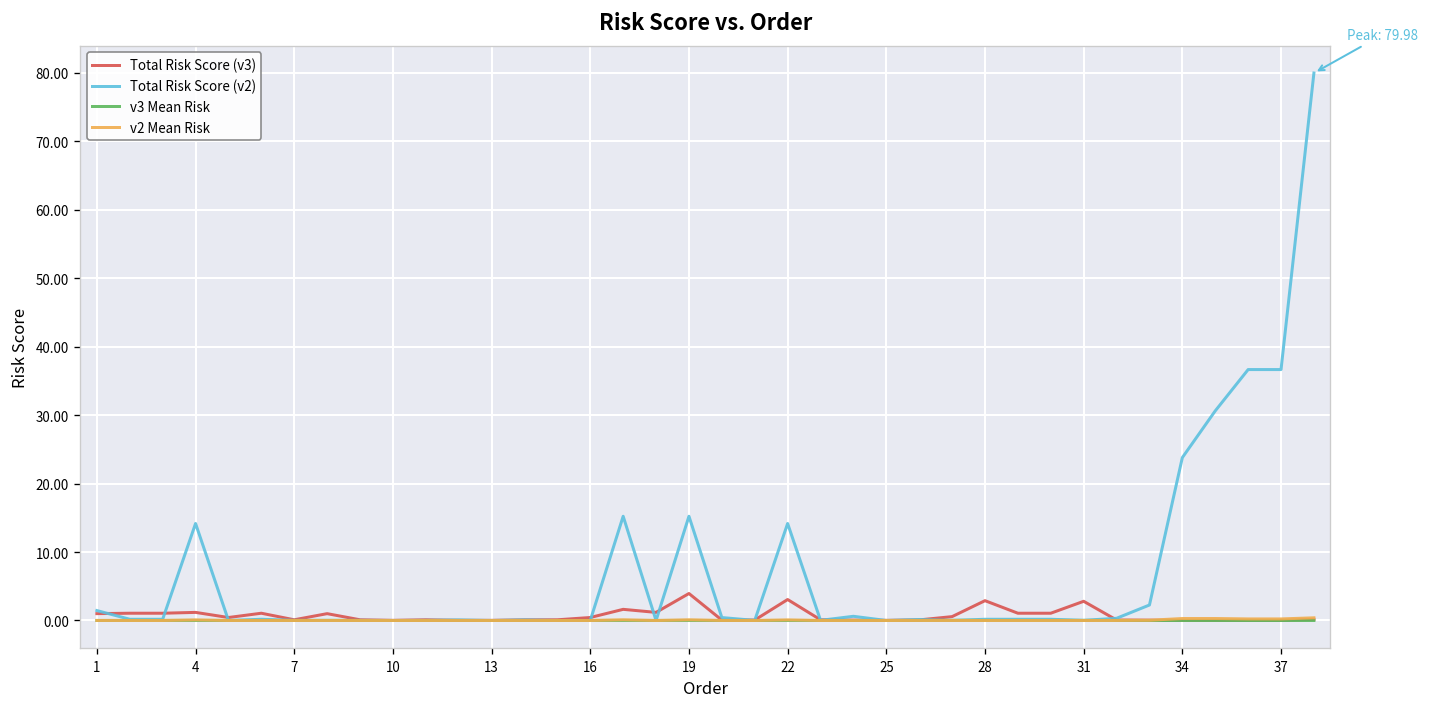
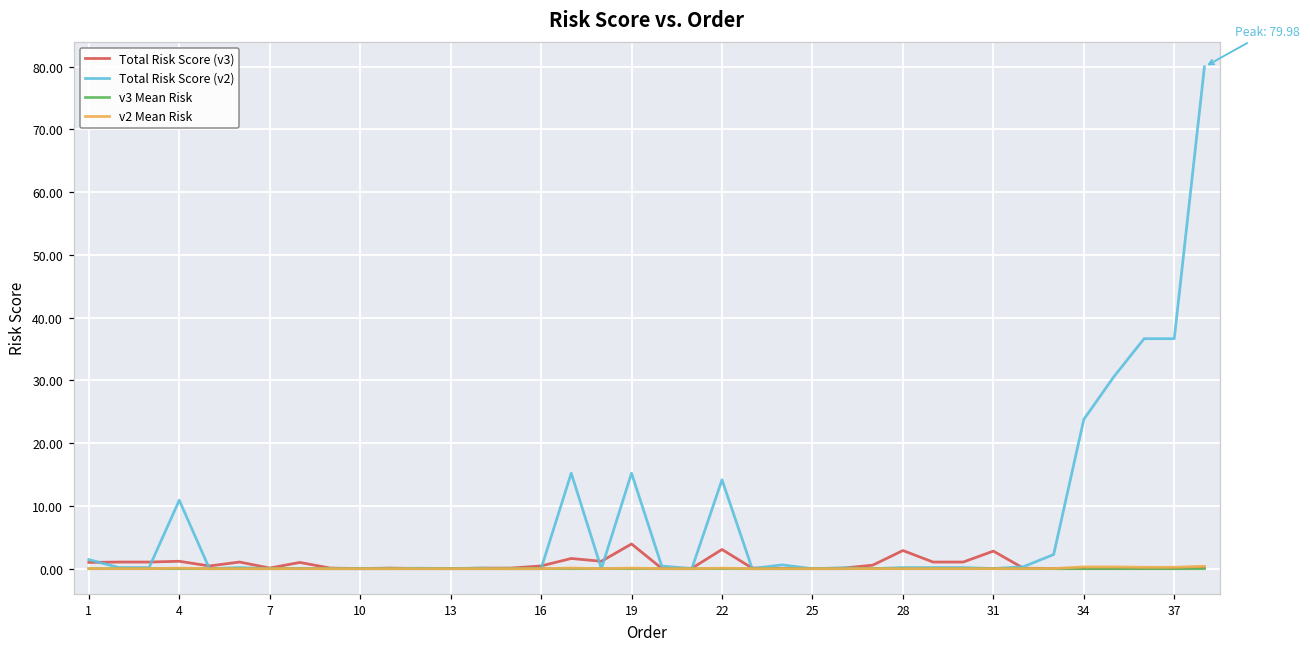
  {
    "Total Risk Score (v3)": {
      "1": 1,
      "4": 1,
      "19": 4,
      "22": 3,
      "28": 3,
      "31": 3
    },
    "Total Risk Score (v2)": {
      "1": 1,
-     "4": 14,
+     "4": 11,
      "19": 15,
      "22": 14,
      "34": 24,
      "37": 37
    }
  }
